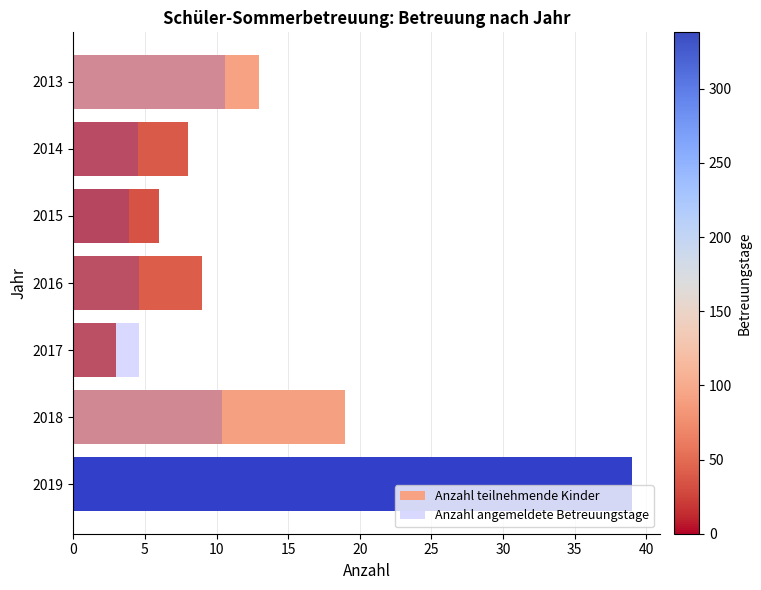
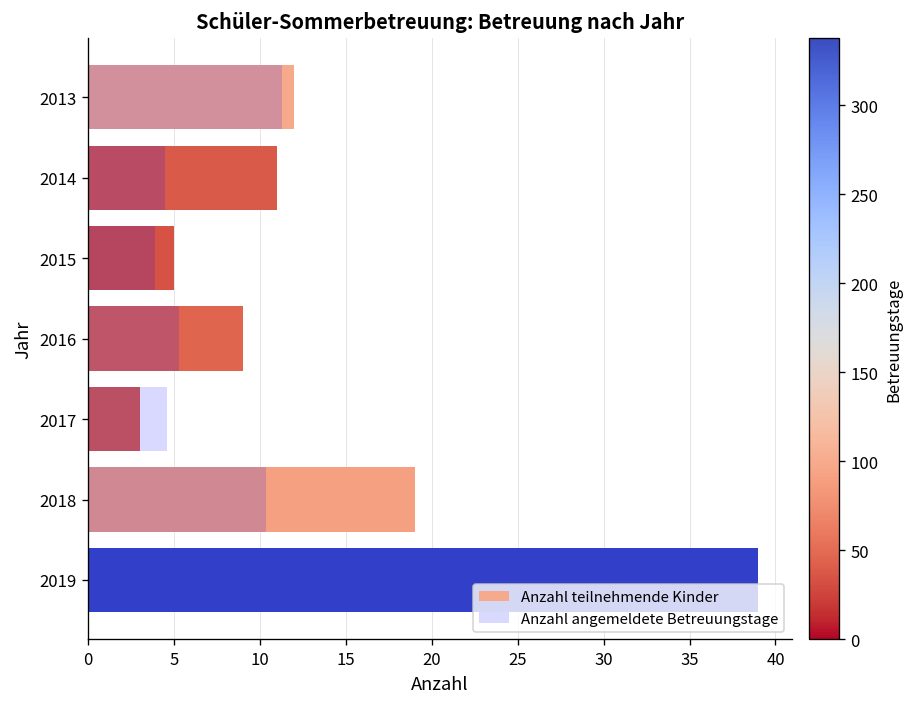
  {
    "Anzahl teilnehmende Kinder": {
-     "2013": 13,
-     "2014": 8,
-     "2015": 6,
+     "2013": 12,
+     "2014": 11,
+     "2015": 5,
      "2016": 9,
      "2018": 19,
      "2019": 39
    },
    "Anzahl angemeldete Betreuungstage": {
-     "2013": 10.6,
-     "2016": 4.6,
+     "2013": 11.3,
+     "2016": 5.3,
      "2017": 4.6,
      "2019": 39.0
    }
  }
